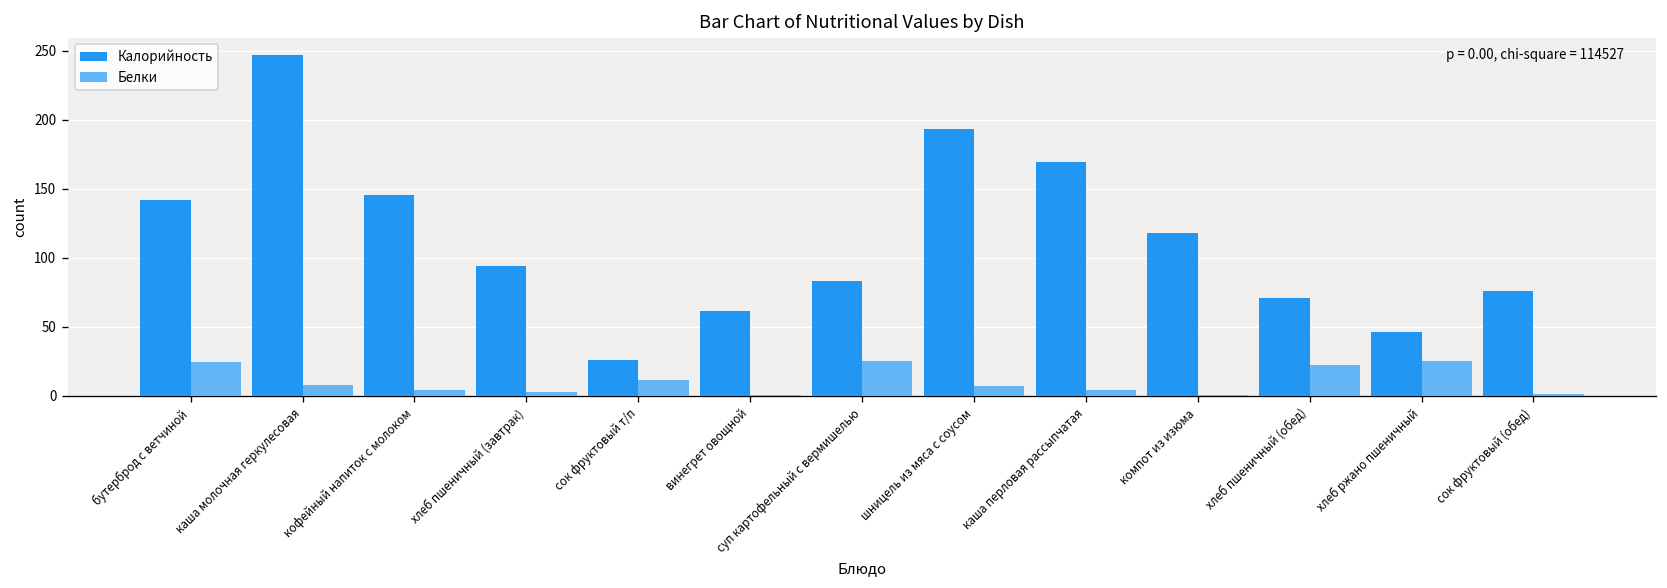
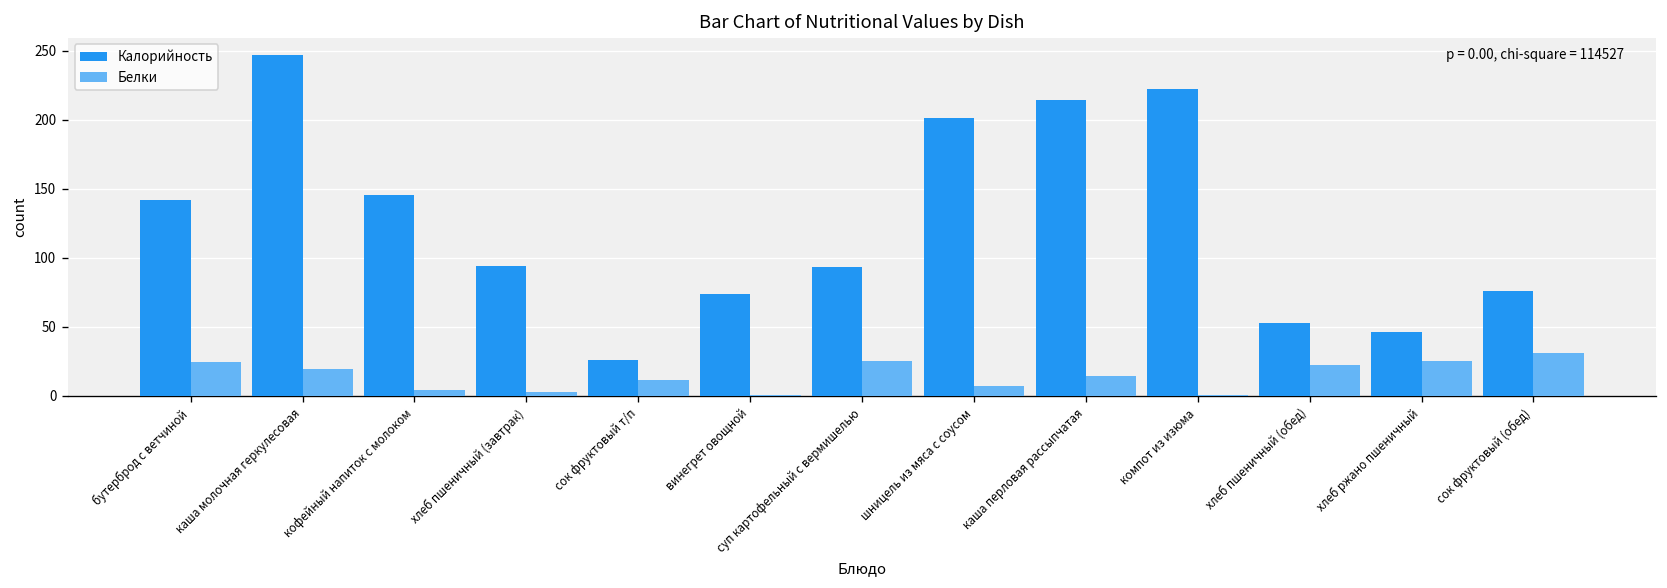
  {
    "Калорийность": {
      "бутерброд с ветчиной": 142,
      "каша молочная геркулесовая": 247,
      "кофейный напиток с молоком": 146,
      "хлеб пшеничный (завтрак)": 94,
      "сок фруктовый т/п": 26,
-     "винегрет овощной": 61,
-     "суп картофельный с вермишелью": 83,
-     "шницель из мяса с соусом": 194,
-     "каша перловая рассыпчатая": 170,
-     "компот из изюма": 118,
-     "хлеб пшеничный (обед)": 71,
+     "винегрет овощной": 73,
+     "суп картофельный с вермишелью": 93,
+     "шницель из мяса с соусом": 202,
+     "каша перловая рассыпчатая": 215,
+     "компот из изюма": 222,
+     "хлеб пшеничный (обед)": 53,
      "хлеб ржано пшеничный": 46,
      "сок фруктовый (обед)": 76
    },
    "Белки": {
      "бутерброд с ветчиной": 24,
-     "каша молочная геркулесовая": 8,
+     "каша молочная геркулесовая": 19,
      "кофейный напиток с молоком": 4,
      "хлеб пшеничный (завтрак)": 3,
      "сок фруктовый т/п": 12,
      "суп картофельный с вермишелью": 25,
      "шницель из мяса с соусом": 7,
-     "каша перловая рассыпчатая": 4,
+     "каша перловая рассыпчатая": 14,
      "хлеб пшеничный (обед)": 23,
      "хлеб ржано пшеничный": 25,
-     "сок фруктовый (обед)": 1
+     "сок фруктовый (обед)": 31
    }
  }
